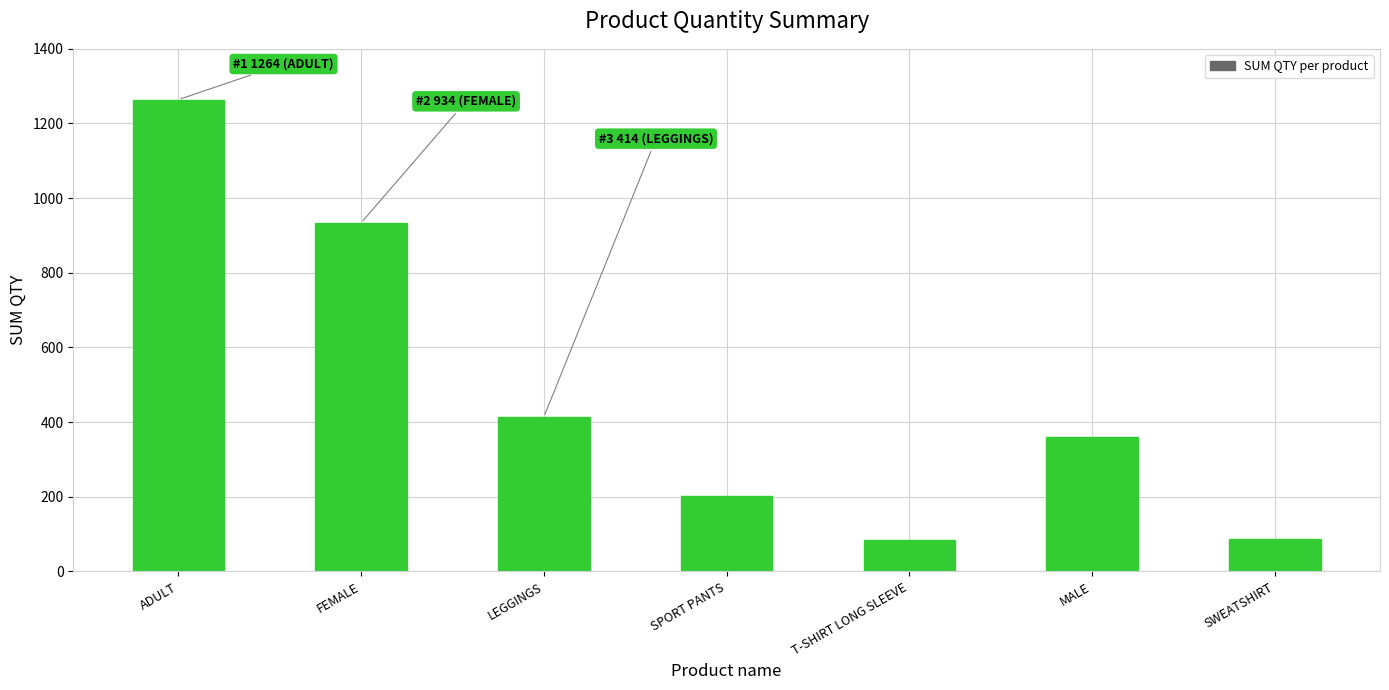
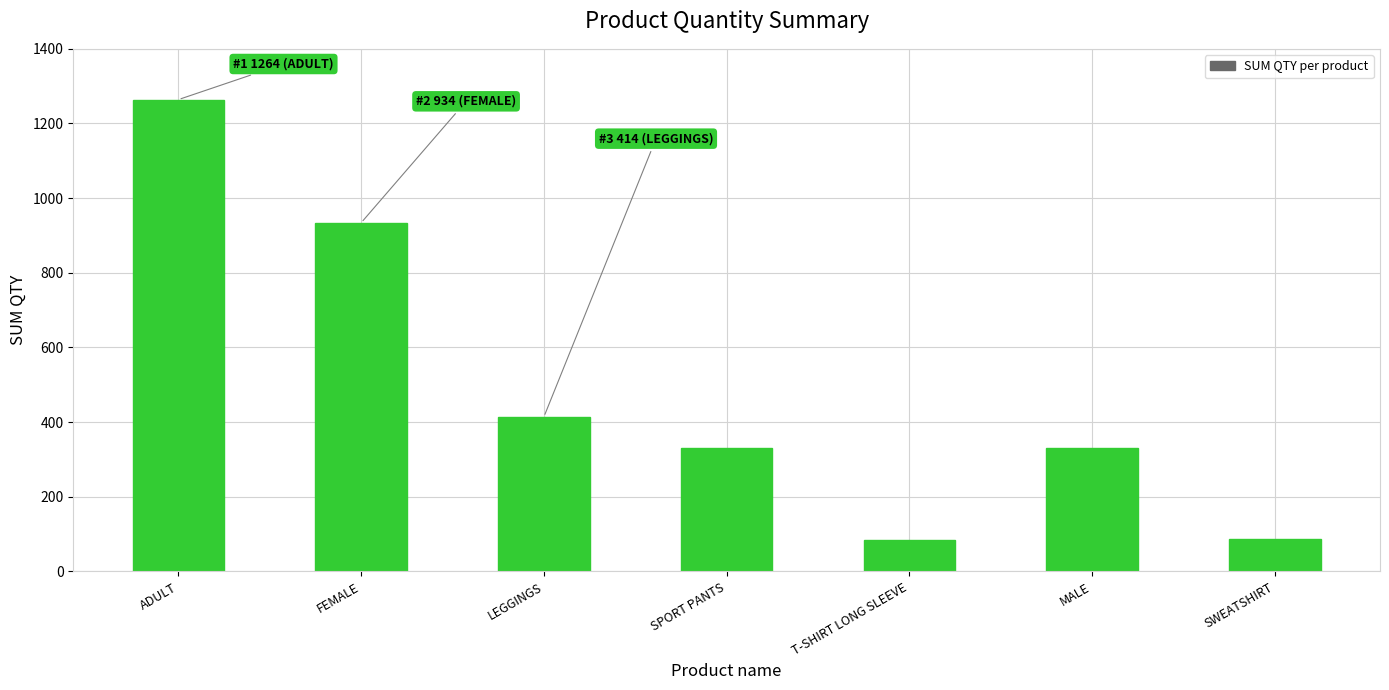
  {
-   "SPORT PANTS": 200,
+   "SPORT PANTS": 330,
    "T-SHIRT LONG SLEEVE": 90,
-   "MALE": 360,
+   "MALE": 330,
    "SWEATSHIRT": 90
  }
